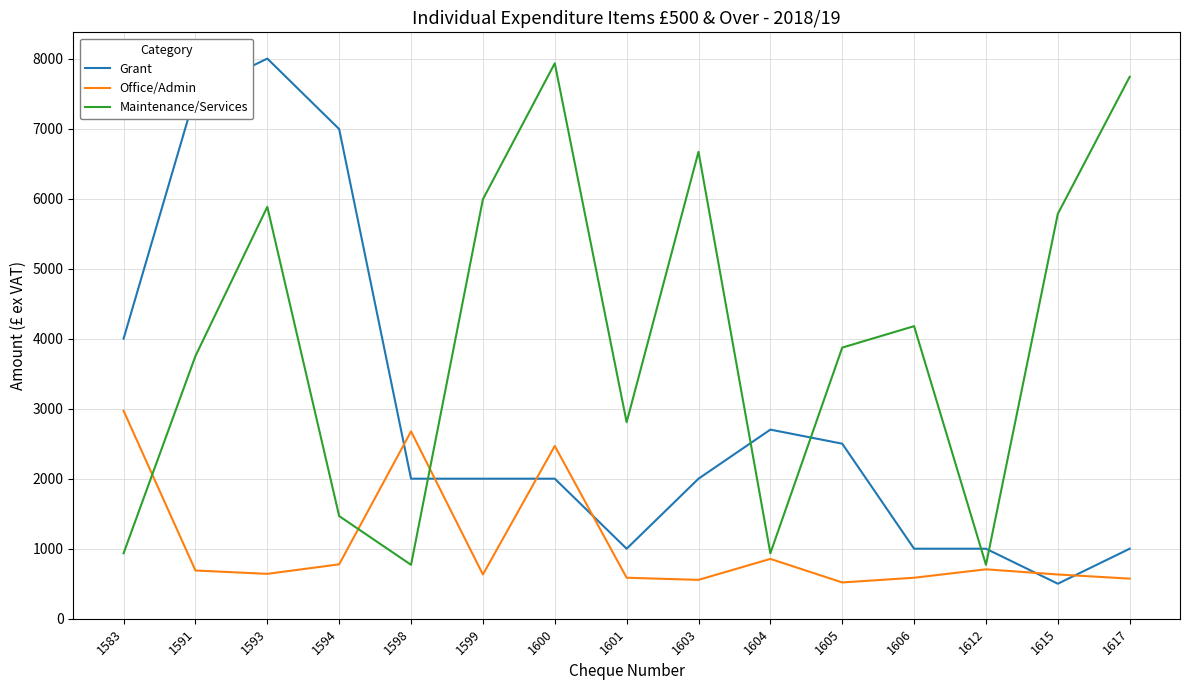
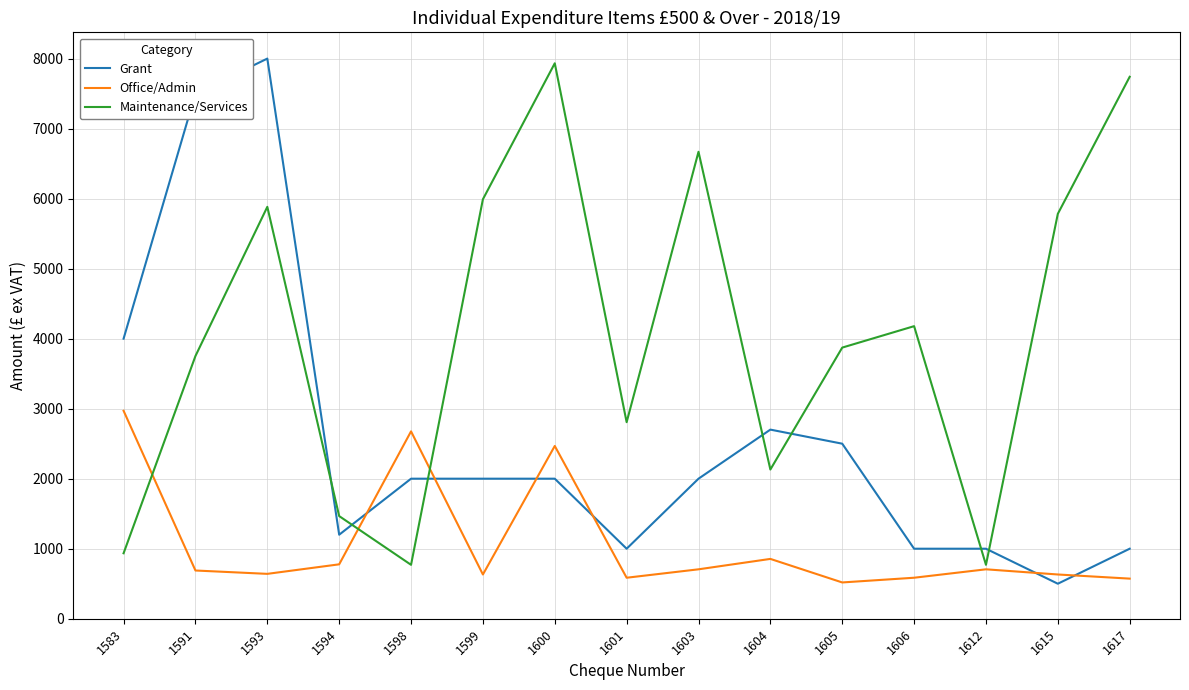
  {
    "Grant": {
      "1583": 4000,
      "1593": 8000,
-     "1594": 7000,
+     "1594": 1200,
      "1598": 2000,
      "1599": 2000,
      "1600": 2000,
      "1601": 1000,
      "1603": 2000,
      "1604": 2700,
      "1605": 2500,
      "1606": 1000,
      "1612": 1000,
      "1615": 500,
      "1617": 1000
    },
    "Office/Admin": {
      "1583": 3000,
      "1591": 700,
      "1593": 600,
      "1594": 800,
      "1598": 2700,
      "1599": 600,
      "1600": 2500,
      "1601": 600,
-     "1603": 600,
+     "1603": 700,
      "1604": 900,
      "1605": 500,
      "1606": 600,
      "1612": 700,
      "1615": 600,
      "1617": 600
    },
    "Maintenance/Services": {
      "1583": 900,
      "1591": 3800,
      "1593": 5900,
      "1594": 1500,
      "1598": 800,
      "1599": 6000,
      "1600": 7900,
      "1601": 2800,
      "1603": 6700,
-     "1604": 900,
+     "1604": 2100,
      "1605": 3900,
      "1606": 4200,
      "1612": 800,
      "1615": 5800,
      "1617": 7700
    }
  }
